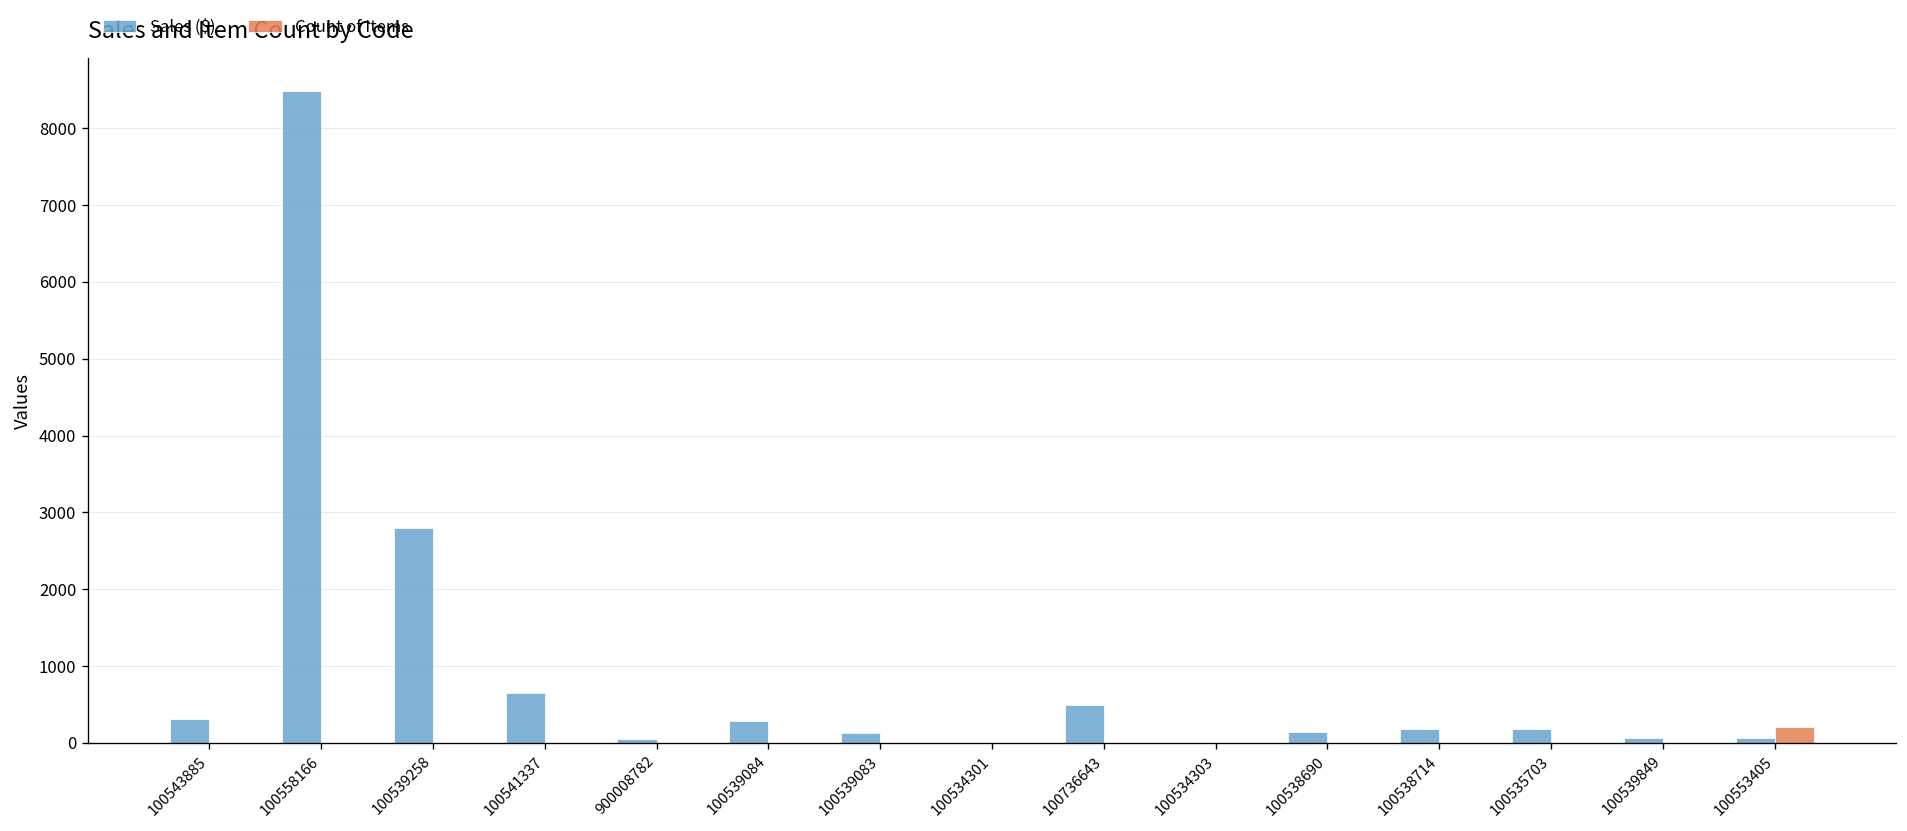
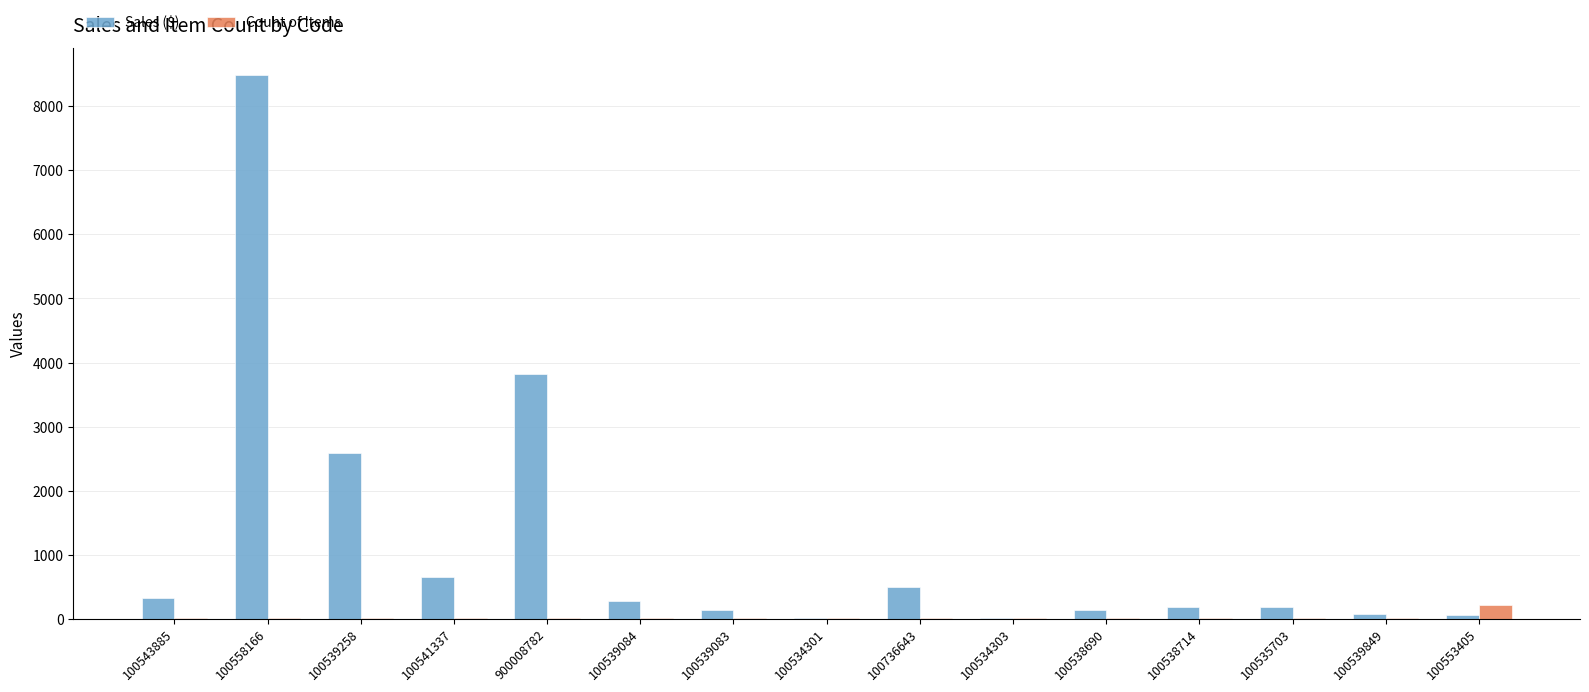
  {
    "Sales ($)": {
      "100543885": 300,
      "100558166": 8500,
-     "100539258": 2800,
+     "100539258": 2600,
      "100541337": 700,
-     "900008782": 0,
+     "900008782": 3800,
      "100539084": 300,
      "100539083": 100,
      "100736643": 500,
      "100538690": 100,
      "100538714": 200,
      "100535703": 200,
      "100539849": 100,
      "100553405": 100
    },
    "Count of Items": {
      "100553405": 200
    }
  }
